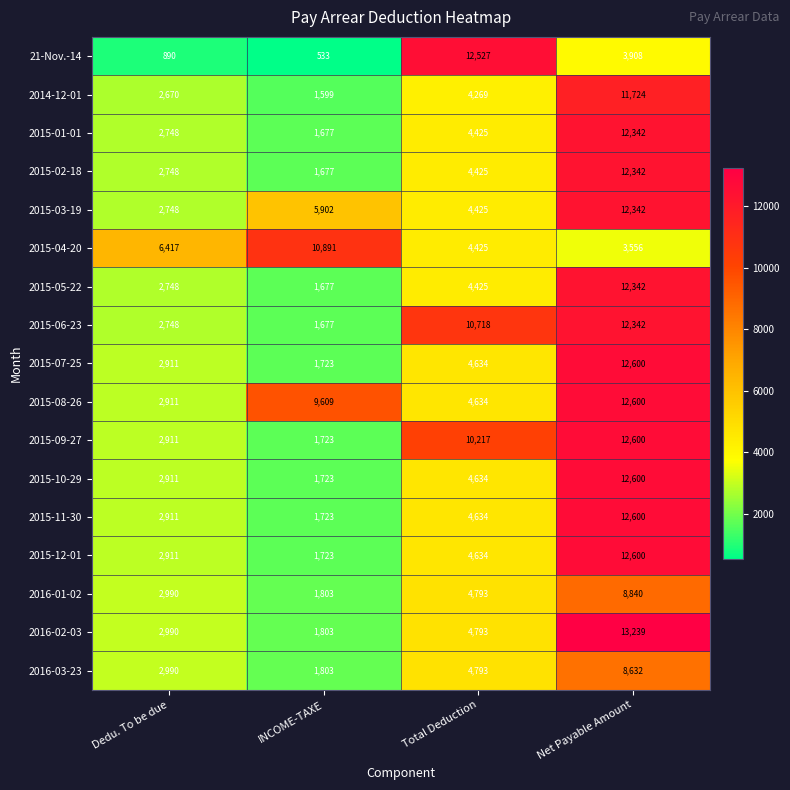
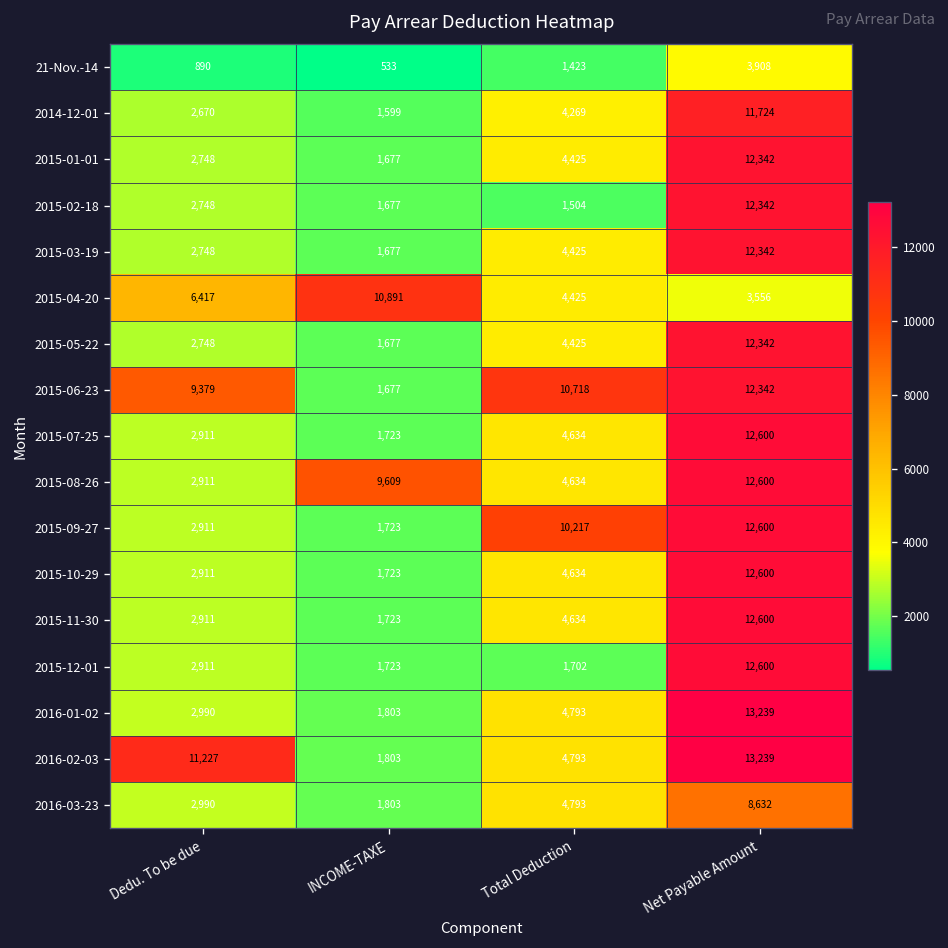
  {
    "21-Nov.-14": {
      "Dedu. To be due": "890",
      "INCOME-TAXE": "533",
-     "Total Deduction": "12,527",
+     "Total Deduction": "1,423",
      "Net Payable Amount": "3,908"
    },
    "2014-12-01": {
      "Dedu. To be due": "2,670",
      "INCOME-TAXE": "1,599",
      "Total Deduction": "4,269",
      "Net Payable Amount": "11,724"
    },
    "2015-01-01": {
      "Dedu. To be due": "2,748",
      "INCOME-TAXE": "1,677",
      "Total Deduction": "4,425",
      "Net Payable Amount": "12,342"
    },
    "2015-02-18": {
      "Dedu. To be due": "2,748",
      "INCOME-TAXE": "1,677",
-     "Total Deduction": "4,425",
+     "Total Deduction": "1,504",
      "Net Payable Amount": "12,342"
    },
    "2015-03-19": {
      "Dedu. To be due": "2,748",
-     "INCOME-TAXE": "5,902",
+     "INCOME-TAXE": "1,677",
      "Total Deduction": "4,425",
      "Net Payable Amount": "12,342"
    },
    "2015-04-20": {
      "Dedu. To be due": "6,417",
      "INCOME-TAXE": "10,891",
      "Total Deduction": "4,425",
      "Net Payable Amount": "3,556"
    },
    "2015-05-22": {
      "Dedu. To be due": "2,748",
      "INCOME-TAXE": "1,677",
      "Total Deduction": "4,425",
      "Net Payable Amount": "12,342"
    },
    "2015-06-23": {
-     "Dedu. To be due": "2,748",
+     "Dedu. To be due": "9,379",
      "INCOME-TAXE": "1,677",
      "Total Deduction": "10,718",
      "Net Payable Amount": "12,342"
    },
    "2015-07-25": {
      "Dedu. To be due": "2,911",
      "INCOME-TAXE": "1,723",
      "Total Deduction": "4,634",
      "Net Payable Amount": "12,600"
    },
    "2015-08-26": {
      "Dedu. To be due": "2,911",
      "INCOME-TAXE": "9,609",
      "Total Deduction": "4,634",
      "Net Payable Amount": "12,600"
    },
    "2015-09-27": {
      "Dedu. To be due": "2,911",
      "INCOME-TAXE": "1,723",
      "Total Deduction": "10,217",
      "Net Payable Amount": "12,600"
    },
    "2015-10-29": {
      "Dedu. To be due": "2,911",
      "INCOME-TAXE": "1,723",
      "Total Deduction": "4,634",
      "Net Payable Amount": "12,600"
    },
    "2015-11-30": {
      "Dedu. To be due": "2,911",
      "INCOME-TAXE": "1,723",
      "Total Deduction": "4,634",
      "Net Payable Amount": "12,600"
    },
    "2015-12-01": {
      "Dedu. To be due": "2,911",
      "INCOME-TAXE": "1,723",
-     "Total Deduction": "4,634",
+     "Total Deduction": "1,702",
      "Net Payable Amount": "12,600"
    },
    "2016-01-02": {
      "Dedu. To be due": "2,990",
      "INCOME-TAXE": "1,803",
      "Total Deduction": "4,793",
-     "Net Payable Amount": "8,840"
+     "Net Payable Amount": "13,239"
    },
    "2016-02-03": {
-     "Dedu. To be due": "2,990",
+     "Dedu. To be due": "11,227",
      "INCOME-TAXE": "1,803",
      "Total Deduction": "4,793",
      "Net Payable Amount": "13,239"
    },
    "2016-03-23": {
      "Dedu. To be due": "2,990",
      "INCOME-TAXE": "1,803",
      "Total Deduction": "4,793",
      "Net Payable Amount": "8,632"
    }
  }
